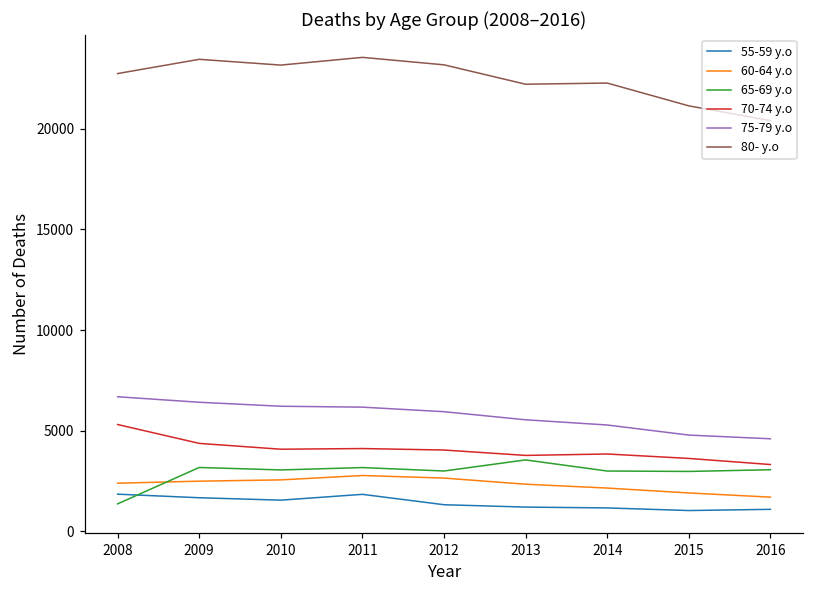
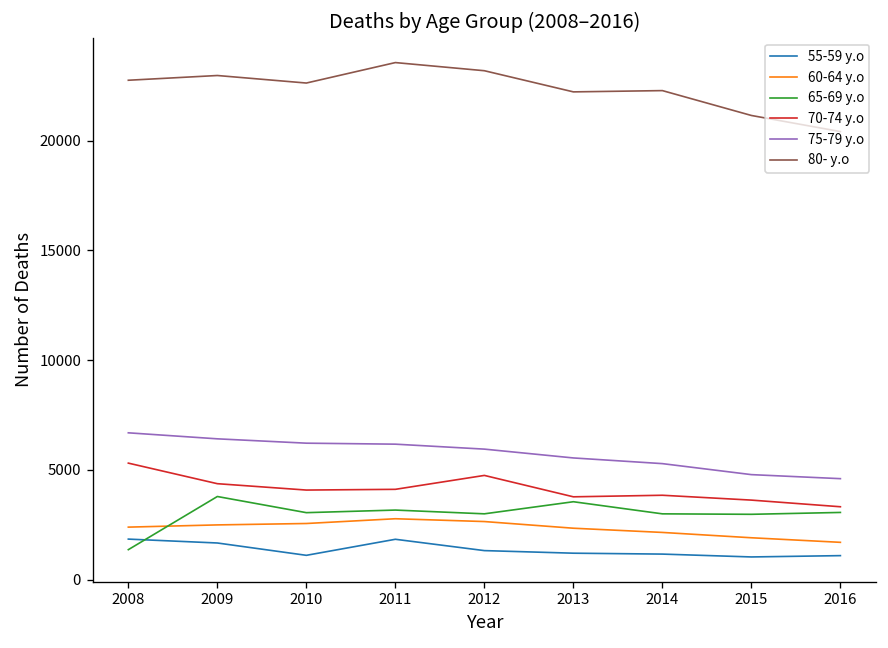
  {
    "55-59 y.o": {
      "2008": 1800,
      "2009": 1700,
-     "2010": 1500,
+     "2010": 1100,
      "2011": 1800,
      "2012": 1300,
      "2013": 1200,
      "2014": 1200,
      "2015": 1000,
      "2016": 1100
    },
    "60-64 y.o": {
      "2008": 2400,
      "2009": 2500,
      "2010": 2600,
      "2011": 2800,
      "2012": 2600,
      "2013": 2300,
      "2014": 2100,
      "2015": 1900,
      "2016": 1700
    },
    "65-69 y.o": {
      "2008": 1400,
-     "2009": 3200,
+     "2009": 3800,
      "2010": 3000,
      "2011": 3200,
      "2012": 3000,
      "2013": 3500,
      "2014": 3000,
      "2015": 3000,
      "2016": 3100
    },
    "70-74 y.o": {
      "2008": 5300,
      "2009": 4400,
      "2010": 4100,
      "2011": 4100,
-     "2012": 4000,
+     "2012": 4700,
      "2013": 3800,
      "2014": 3800,
      "2015": 3600,
      "2016": 3300
    },
    "75-79 y.o": {
      "2008": 6700,
      "2009": 6400,
      "2010": 6200,
      "2011": 6200,
      "2012": 5900,
      "2013": 5500,
      "2014": 5300,
      "2015": 4800,
      "2016": 4600
    },
    "80- y.o": {
      "2008": 22700,
-     "2009": 23500,
-     "2010": 23200,
+     "2009": 23000,
+     "2010": 22600,
      "2011": 23600,
      "2012": 23200,
      "2013": 22200,
      "2014": 22300,
      "2015": 21100
    }
  }
